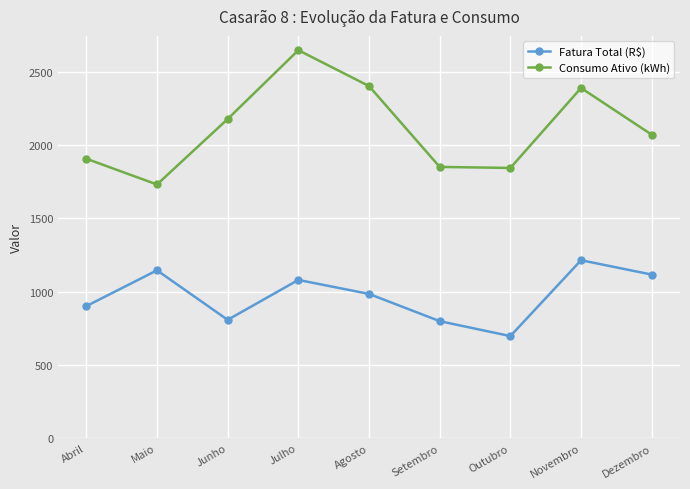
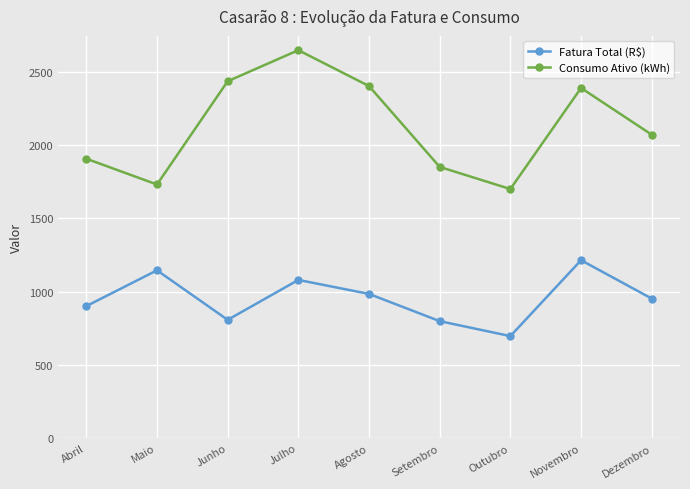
  {
    "Fatura Total (R$)": {
      "Abril": 900,
      "Maio": 1150,
      "Junho": 810,
      "Julho": 1080,
      "Agosto": 980,
      "Setembro": 800,
      "Outubro": 700,
      "Novembro": 1210,
-     "Dezembro": 1120
+     "Dezembro": 950
    },
    "Consumo Ativo (kWh)": {
      "Abril": 1910,
      "Maio": 1730,
-     "Junho": 2180,
+     "Junho": 2440,
      "Julho": 2650,
      "Agosto": 2400,
      "Setembro": 1850,
-     "Outubro": 1840,
+     "Outubro": 1700,
      "Novembro": 2390,
      "Dezembro": 2070
    }
  }
